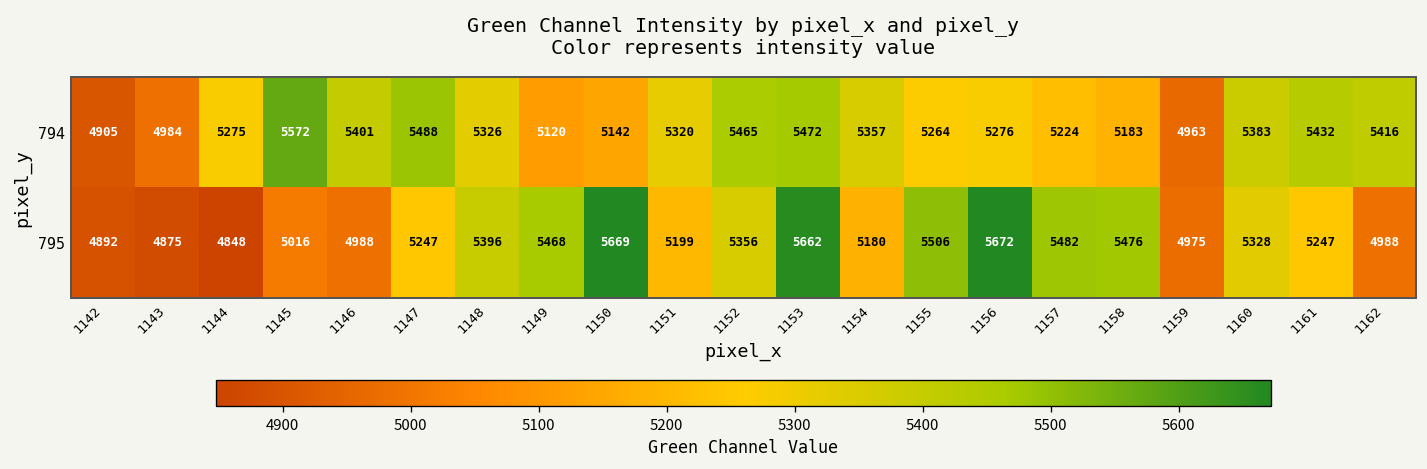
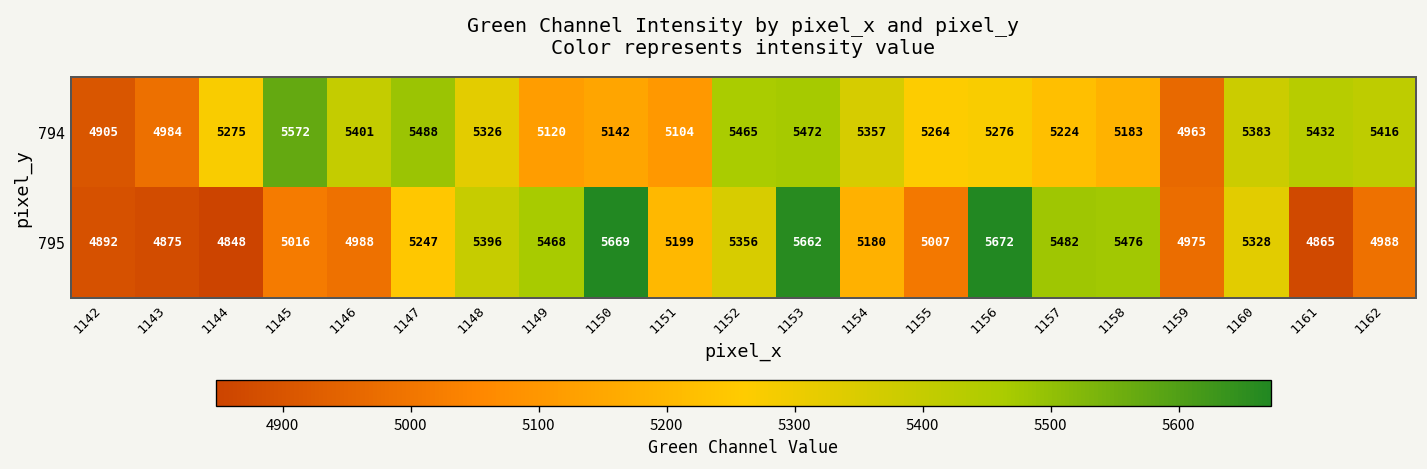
  {
    "794": {
      "1142": 4905,
      "1143": 4984,
      "1144": 5275,
      "1145": 5572,
      "1146": 5401,
      "1147": 5488,
      "1148": 5326,
      "1149": 5120,
      "1150": 5142,
-     "1151": 5320,
+     "1151": 5104,
      "1152": 5465,
      "1153": 5472,
      "1154": 5357,
      "1155": 5264,
      "1156": 5276,
      "1157": 5224,
      "1158": 5183,
      "1159": 4963,
      "1160": 5383,
      "1161": 5432,
      "1162": 5416
    },
    "795": {
      "1142": 4892,
      "1143": 4875,
      "1144": 4848,
      "1145": 5016,
      "1146": 4988,
      "1147": 5247,
      "1148": 5396,
      "1149": 5468,
      "1150": 5669,
      "1151": 5199,
      "1152": 5356,
      "1153": 5662,
      "1154": 5180,
-     "1155": 5506,
+     "1155": 5007,
      "1156": 5672,
      "1157": 5482,
      "1158": 5476,
      "1159": 4975,
      "1160": 5328,
-     "1161": 5247,
+     "1161": 4865,
      "1162": 4988
    }
  }
